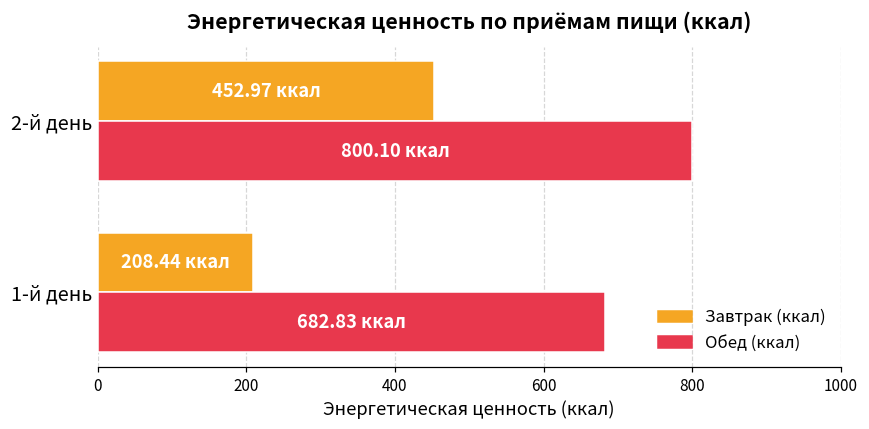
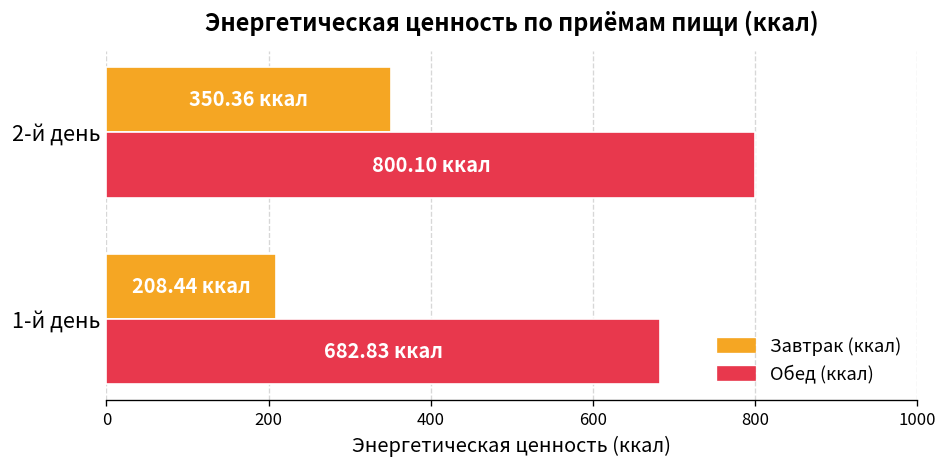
  {
    "Завтрак (ккал)": {
-     "2-й день": 452.97,
+     "2-й день": 350.36,
      "1-й день": 208.44
    },
    "Обед (ккал)": {
      "2-й день": 800.10,
      "1-й день": 682.83
    }
  }
